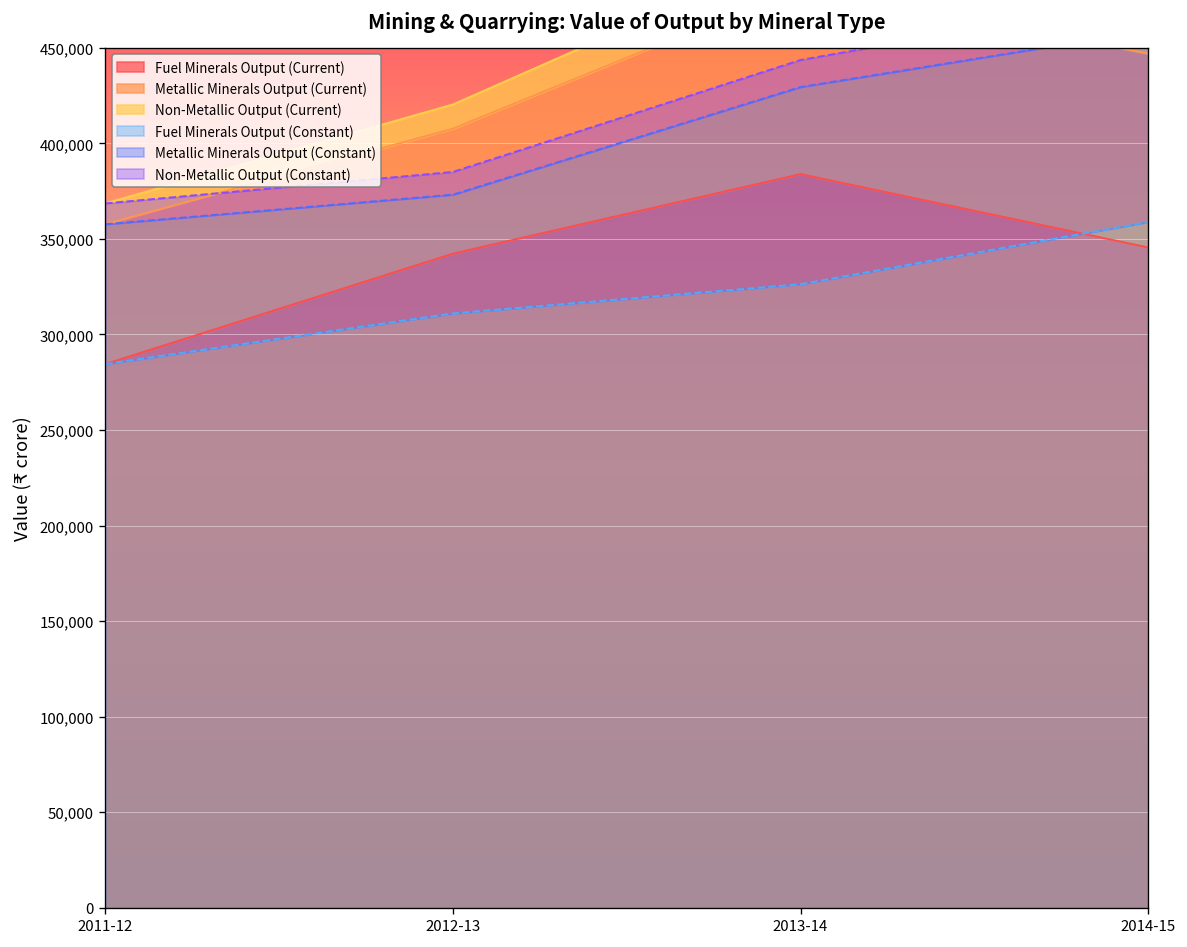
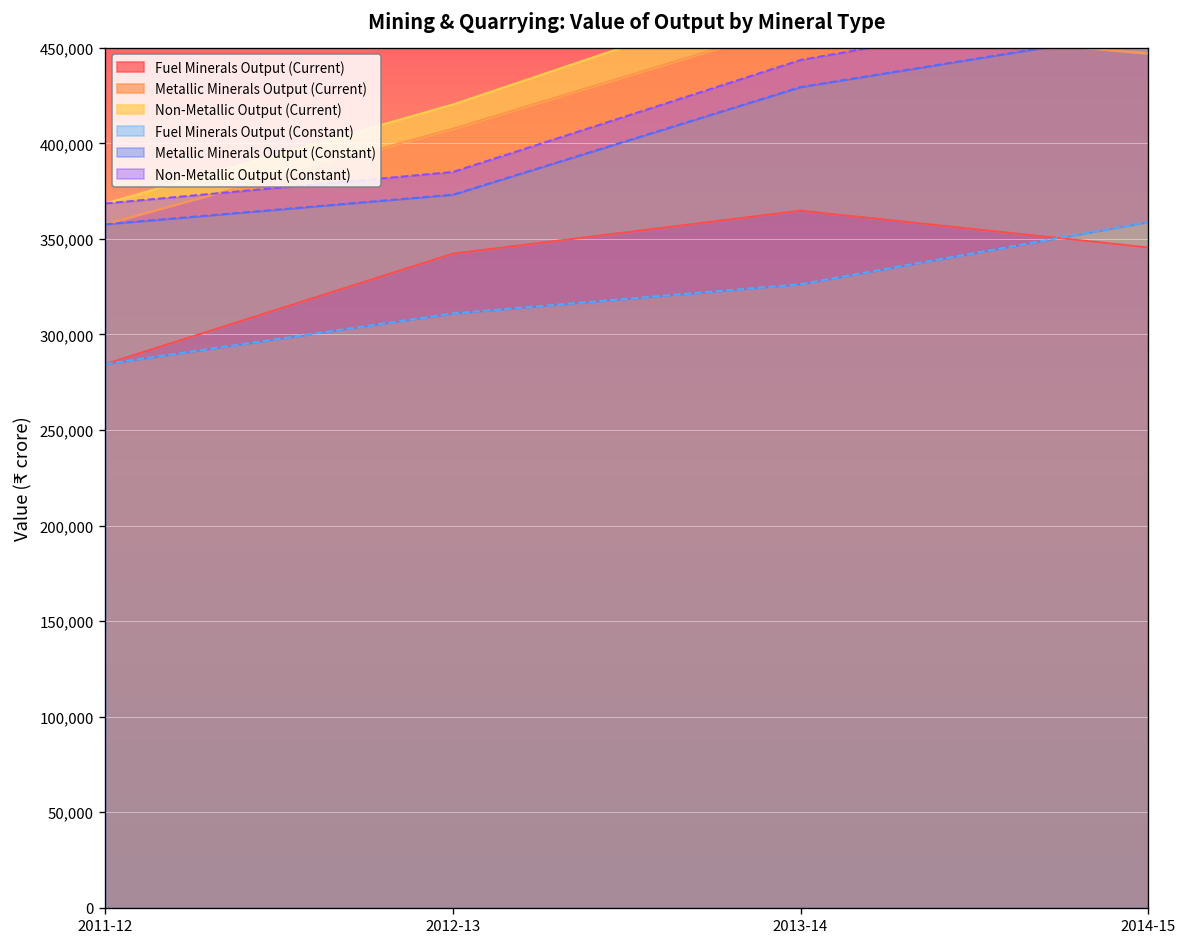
  {
    "Fuel Minerals Output (Current)": {
      "2012-13": "342,000",
-     "2013-14": "384,000",
+     "2013-14": "365,000",
      "2014-15": "345,000"
    }
  }
